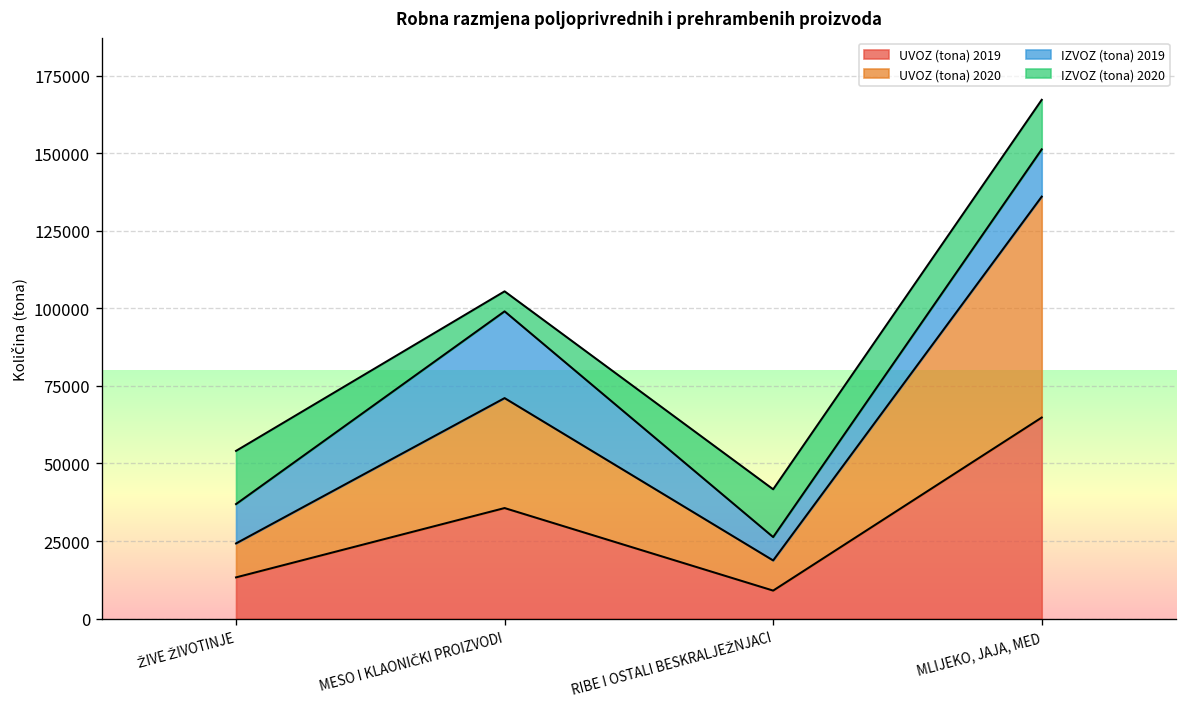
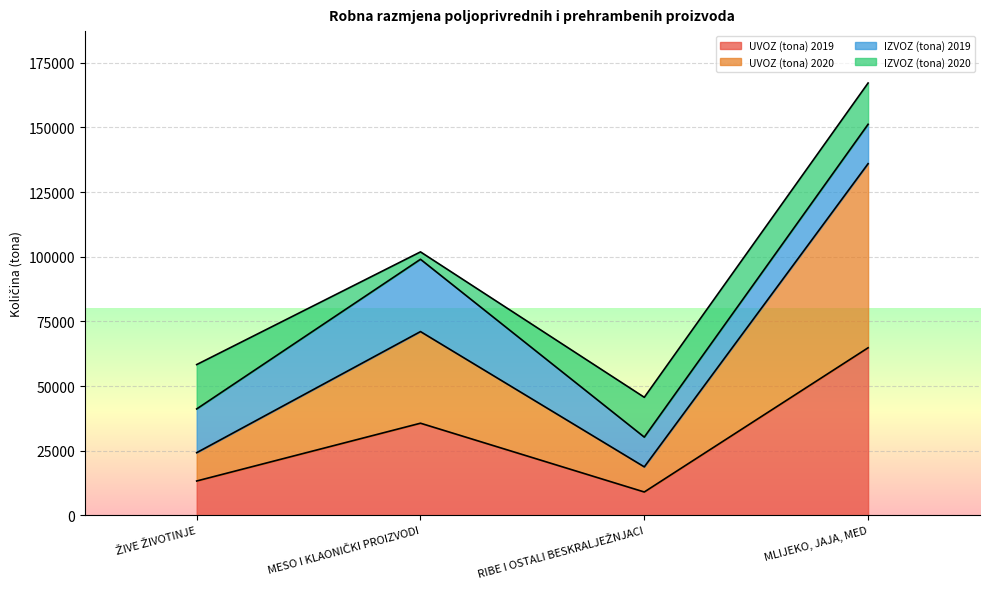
  {
    "IZVOZ (tona) 2019": {
-     "ŽIVE ŽIVOTINJE": 13000,
+     "ŽIVE ŽIVOTINJE": 17000,
      "MESO I KLAONIČKI PROIZVODI": 28000,
-     "RIBE I OSTALI BESKRALJEŽNJACI": 8000,
+     "RIBE I OSTALI BESKRALJEŽNJACI": 12000,
      "MLIJEKO, JAJA, MED": 15000
    },
    "IZVOZ (tona) 2020": {
      "ŽIVE ŽIVOTINJE": 17000,
-     "MESO I KLAONIČKI PROIZVODI": 6000,
+     "MESO I KLAONIČKI PROIZVODI": 3000,
      "RIBE I OSTALI BESKRALJEŽNJACI": 15000,
      "MLIJEKO, JAJA, MED": 16000
    }
  }
